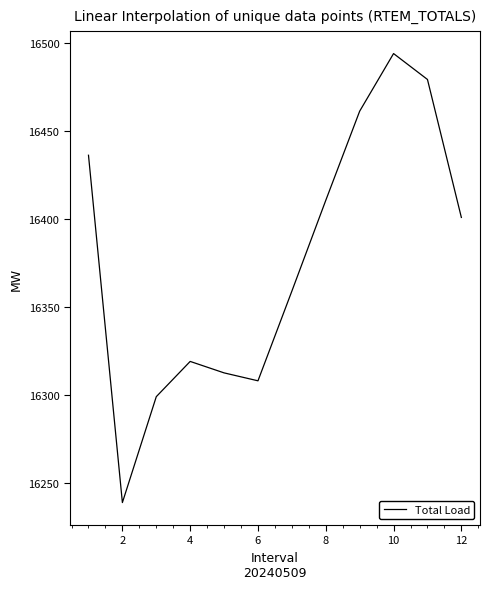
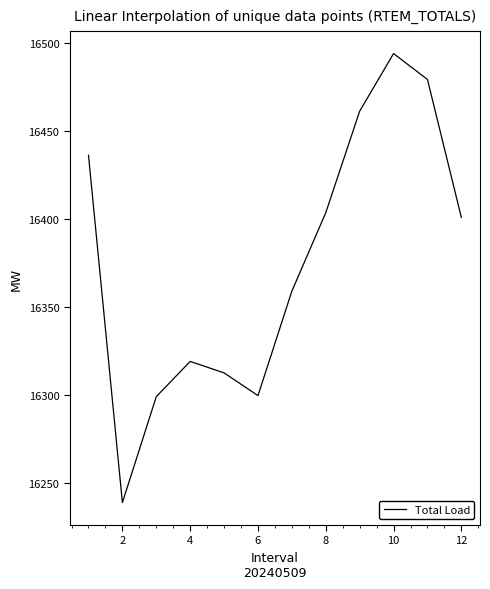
  {
    "2": 16239,
    "4": 16319,
-   "6": 16308,
-   "8": 16411,
+   "6": 16300,
+   "8": 16404,
    "10": 16494,
    "12": 16401
  }
